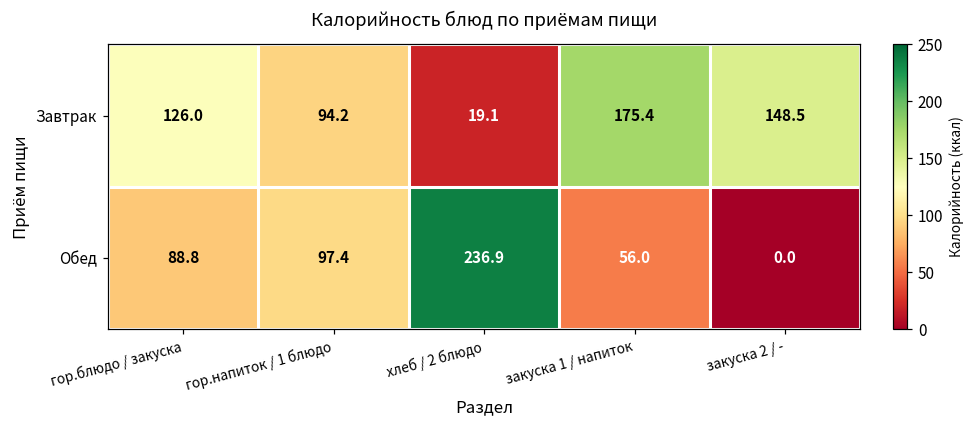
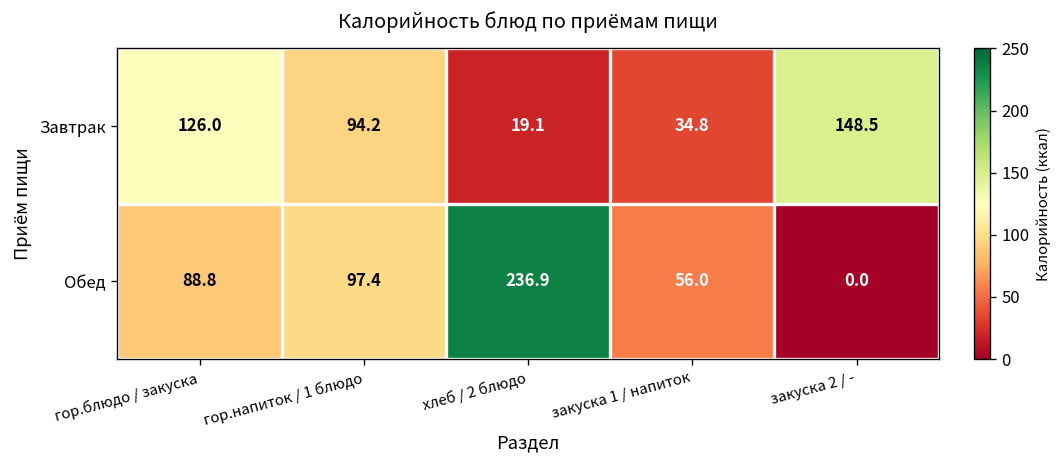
  {
    "Завтрак": {
      "гор.блюдо / закуска": 126.0,
      "гор.напиток / 1 блюдо": 94.2,
      "хлеб / 2 блюдо": 19.1,
-     "закуска 1 / напиток": 175.4,
+     "закуска 1 / напиток": 34.8,
      "закуска 2 / -": 148.5
    },
    "Обед": {
      "гор.блюдо / закуска": 88.8,
      "гор.напиток / 1 блюдо": 97.4,
      "хлеб / 2 блюдо": 236.9,
      "закуска 1 / напиток": 56.0,
      "закуска 2 / -": 0.0
    }
  }
